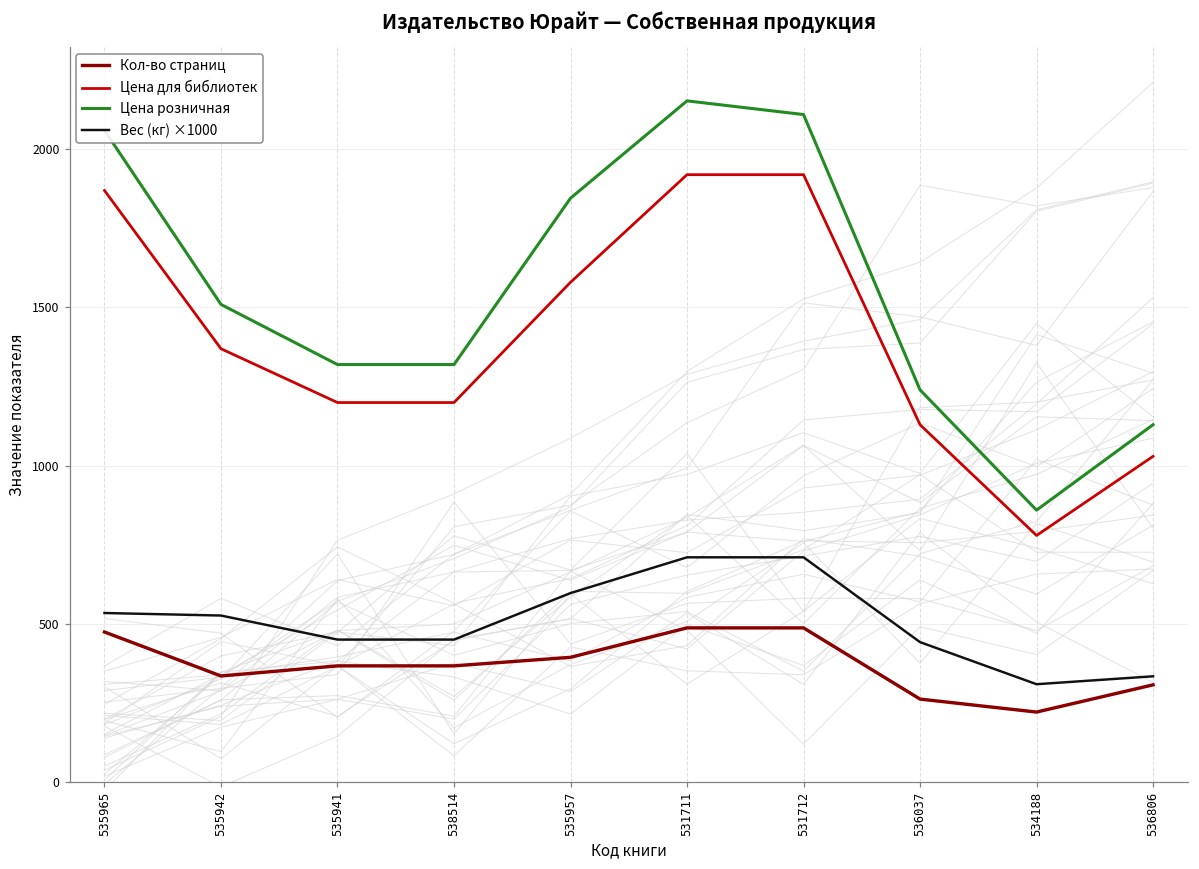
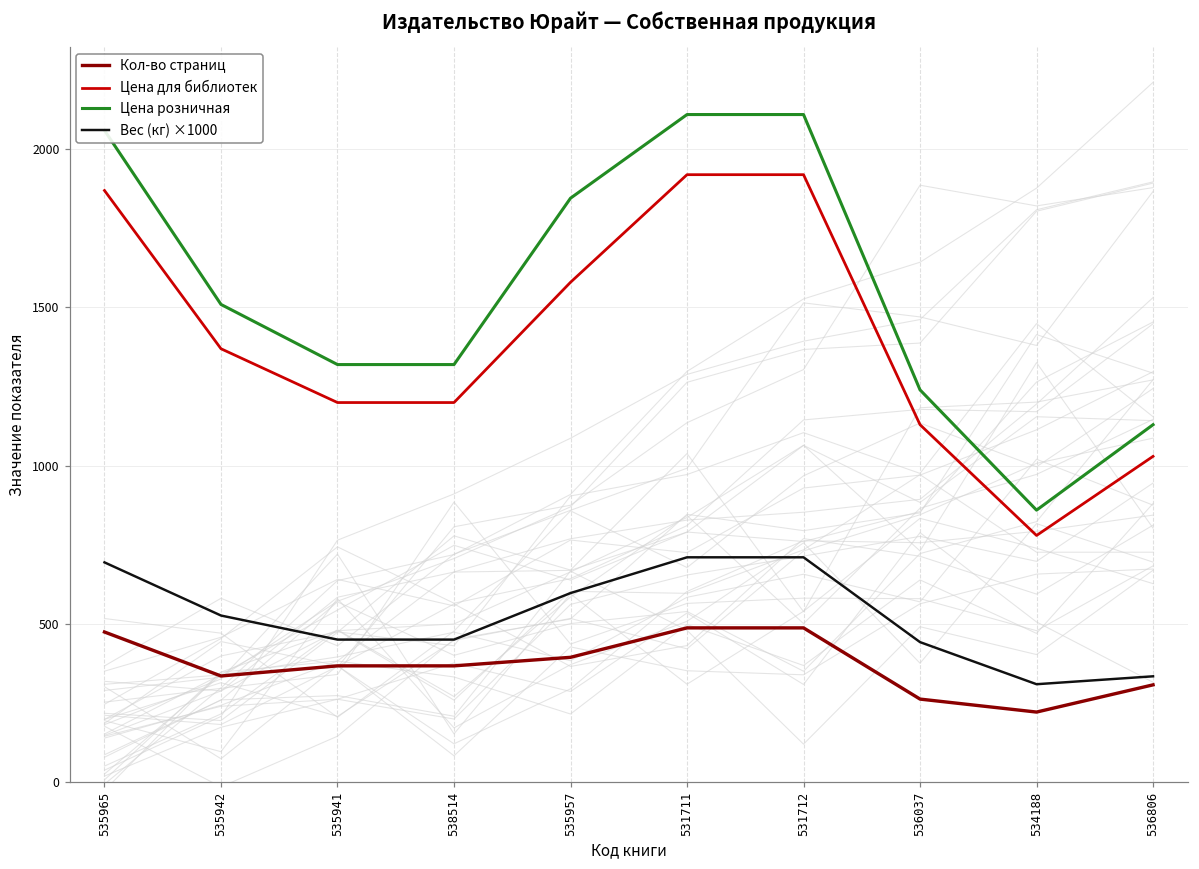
  {
    "Кол-во страниц": {
      "535965": 470,
      "538514": 370,
      "535957": 390,
      "531712": 490,
      "536037": 260,
      "534188": 220
    },
    "Цена для библиотек": {
      "535965": 1870,
      "535942": 1370,
      "535941": 1200,
      "538514": 1200,
      "535957": 1580,
      "531711": 1920,
      "531712": 1920,
      "534188": 780,
      "536806": 1030
    },
    "Цена розничная": {
      "535942": 1510,
      "535941": 1320,
      "538514": 1320,
      "535957": 1840,
-     "531711": 2150,
+     "531711": 2110,
      "531712": 2110,
      "536037": 1240,
      "534188": 860,
      "536806": 1130
    },
    "Вес (кг) ×1000": {
-     "535965": 530,
+     "535965": 690,
      "535942": 530,
      "535941": 450,
      "531711": 710,
      "536037": 440,
      "534188": 310,
      "536806": 330
    }
  }
